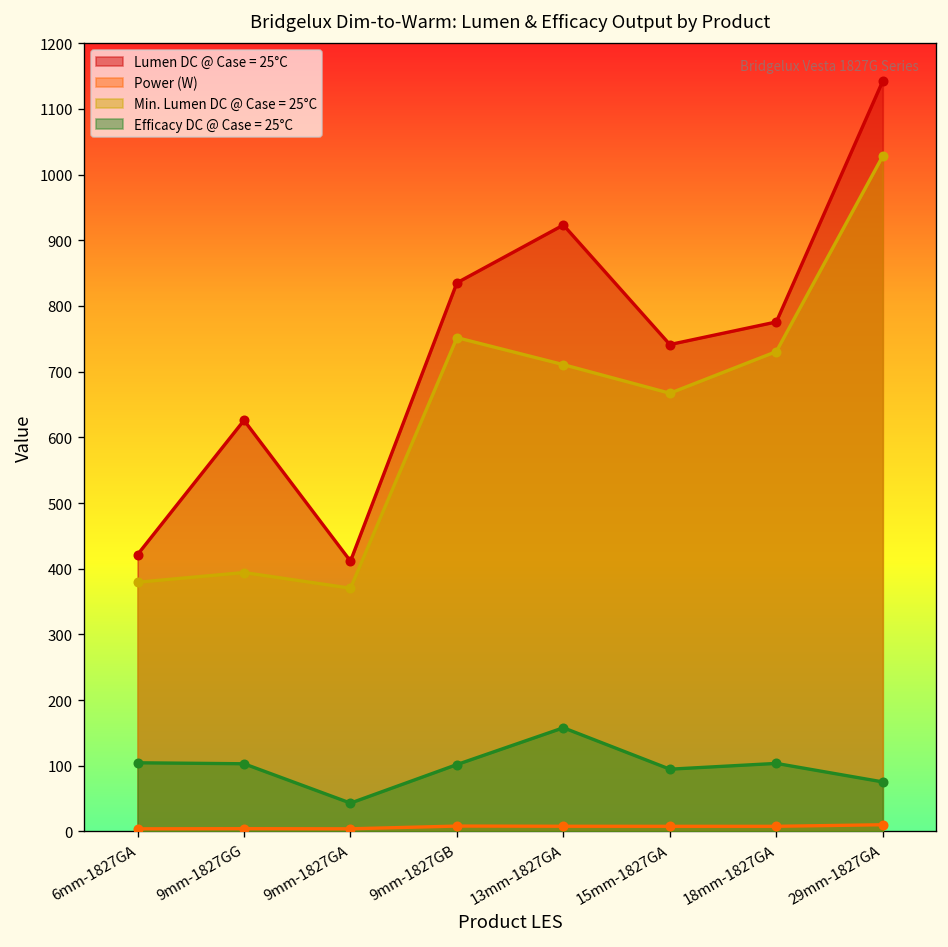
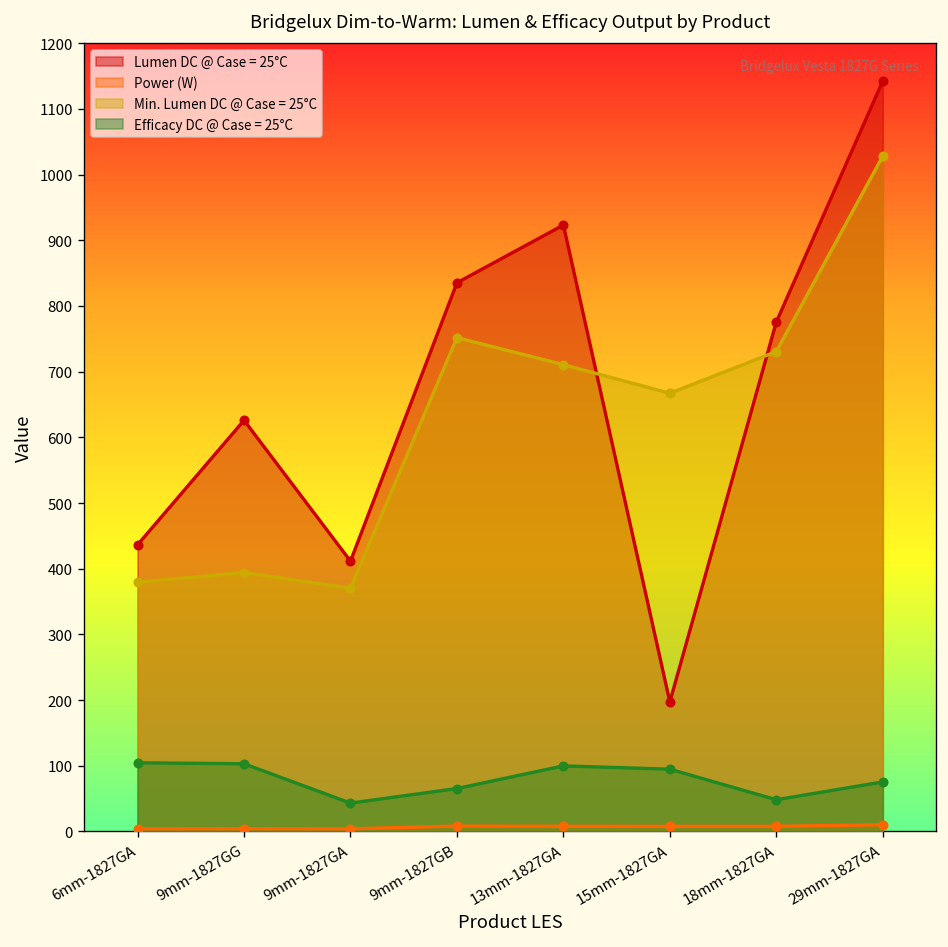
  {
    "Lumen DC @ Case = 25°C": {
-     "6mm-1827GA": 420,
+     "6mm-1827GA": 440,
      "9mm-1827GG": 630,
      "9mm-1827GA": 410,
      "9mm-1827GB": 840,
      "13mm-1827GA": 920,
-     "15mm-1827GA": 740,
+     "15mm-1827GA": 200,
      "18mm-1827GA": 780
    },
    "Efficacy DC @ Case = 25°C": {
      "6mm-1827GA": 100,
      "9mm-1827GG": 100,
      "9mm-1827GA": 40,
-     "9mm-1827GB": 100,
-     "13mm-1827GA": 160,
+     "9mm-1827GB": 70,
+     "13mm-1827GA": 100,
      "15mm-1827GA": 90,
-     "18mm-1827GA": 100,
+     "18mm-1827GA": 50,
      "29mm-1827GA": 80
    }
  }
